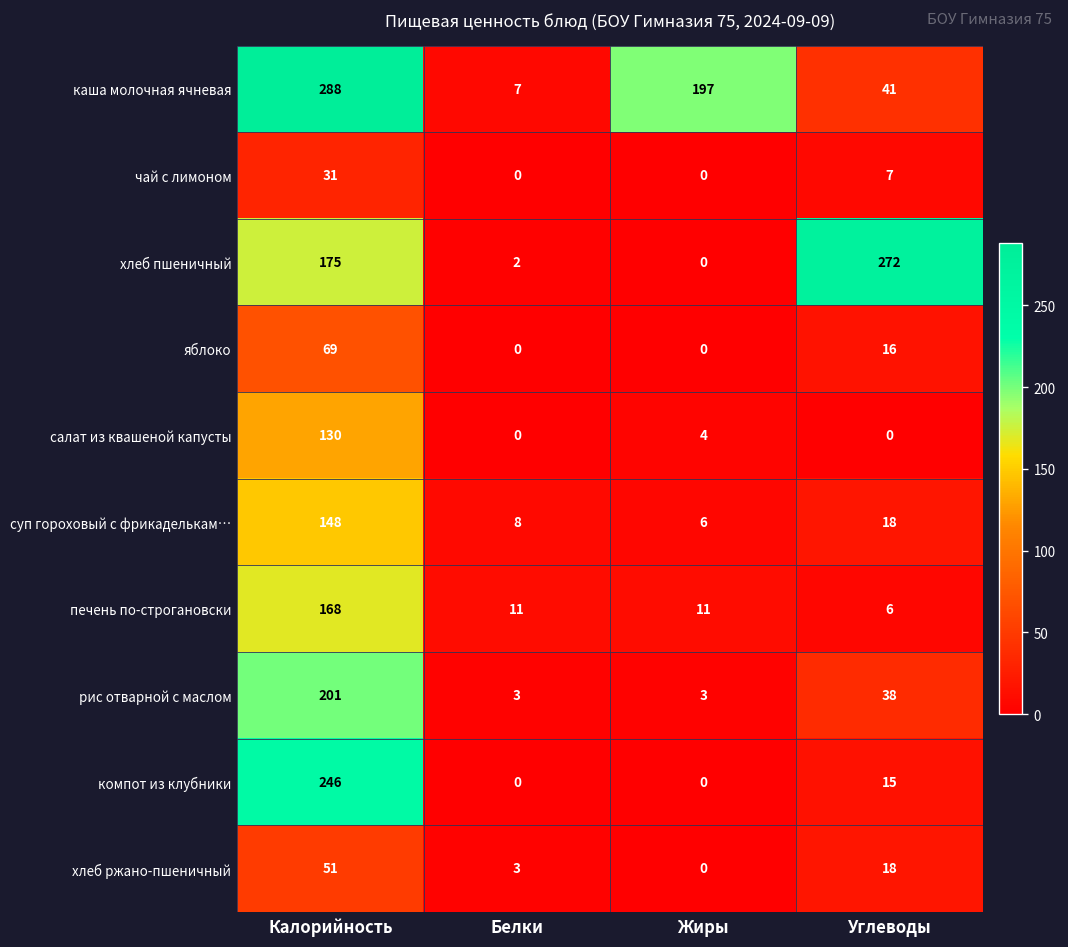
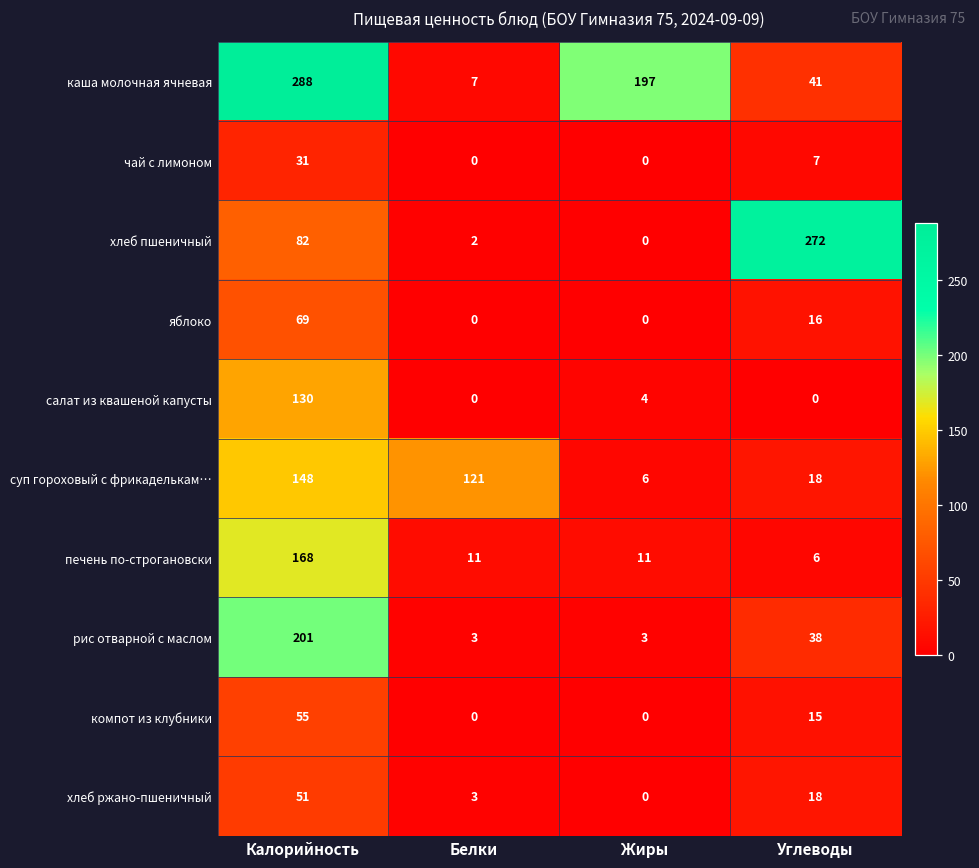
  {
    "каша молочная ячневая": {
      "Калорийность": 288,
      "Белки": 7,
      "Жиры": 197,
      "Углеводы": 41
    },
    "чай с лимоном": {
      "Калорийность": 31,
      "Белки": 0,
      "Жиры": 0,
      "Углеводы": 7
    },
    "хлеб пшеничный": {
-     "Калорийность": 175,
+     "Калорийность": 82,
      "Белки": 2,
      "Жиры": 0,
      "Углеводы": 272
    },
    "яблоко": {
      "Калорийность": 69,
      "Белки": 0,
      "Жиры": 0,
      "Углеводы": 16
    },
    "салат из квашеной капусты": {
      "Калорийность": 130,
      "Белки": 0,
      "Жиры": 4,
      "Углеводы": 0
    },
    "суп гороховый с фрикаделькам…": {
      "Калорийность": 148,
-     "Белки": 8,
+     "Белки": 121,
      "Жиры": 6,
      "Углеводы": 18
    },
    "печень по-строгановски": {
      "Калорийность": 168,
      "Белки": 11,
      "Жиры": 11,
      "Углеводы": 6
    },
    "рис отварной с маслом": {
      "Калорийность": 201,
      "Белки": 3,
      "Жиры": 3,
      "Углеводы": 38
    },
    "компот из клубники": {
-     "Калорийность": 246,
+     "Калорийность": 55,
      "Белки": 0,
      "Жиры": 0,
      "Углеводы": 15
    },
    "хлеб ржано-пшеничный": {
      "Калорийность": 51,
      "Белки": 3,
      "Жиры": 0,
      "Углеводы": 18
    }
  }
